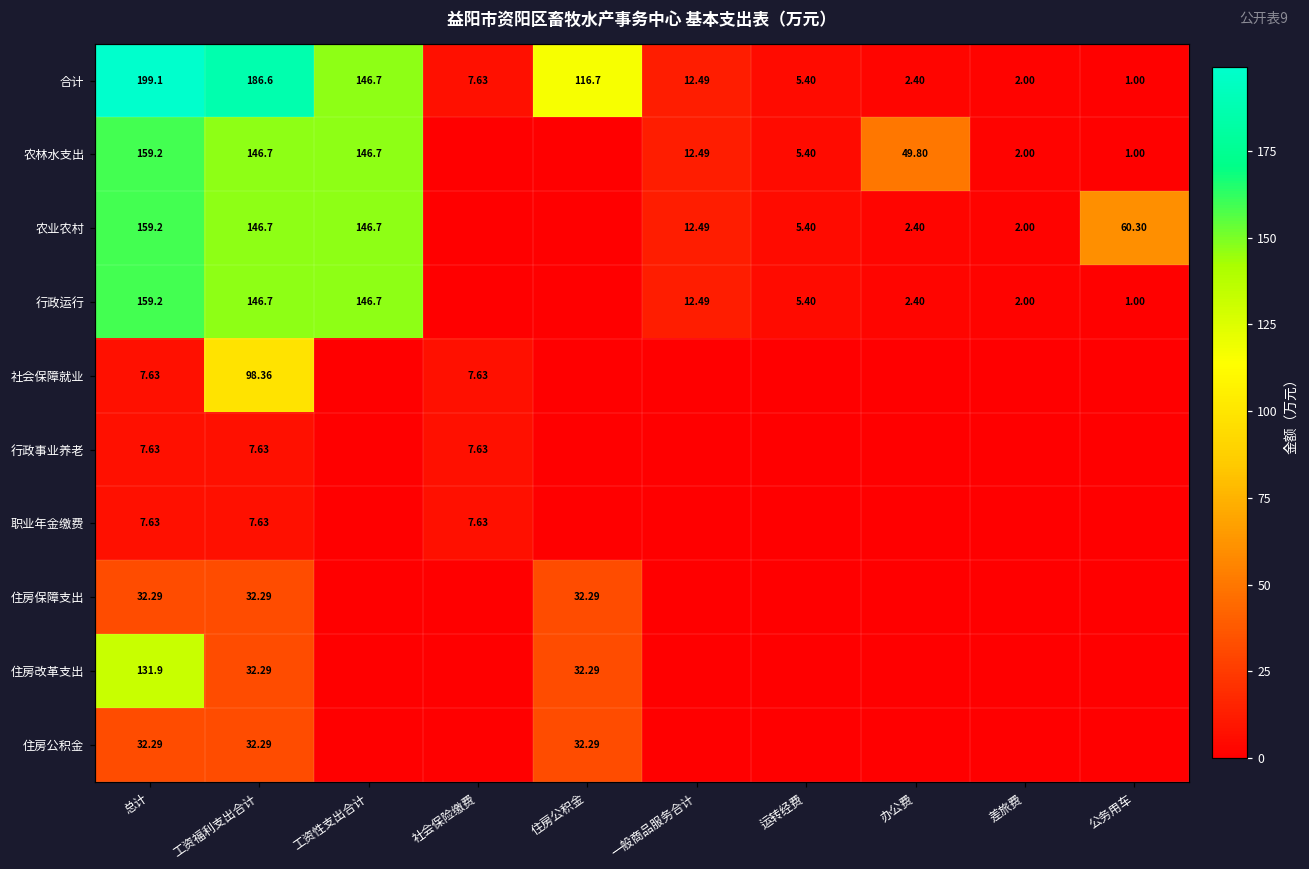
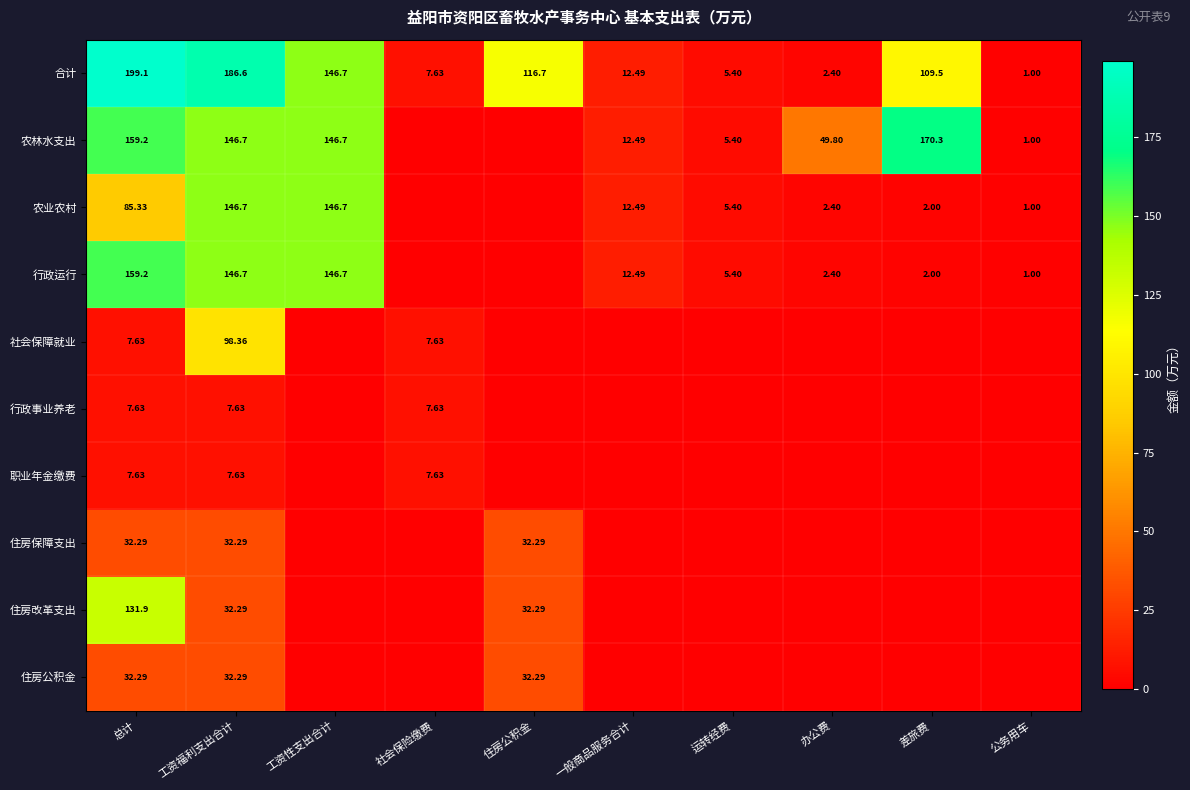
  {
    "合计": {
      "总计": 199.1,
      "工资福利支出合计": 186.6,
      "工资性支出合计": 146.7,
      "社会保险缴费": 7.63,
      "住房公积金": 116.7,
      "一般商品服务合计": 12.49,
      "运转经费": 5.40,
      "办公费": 2.40,
-     "差旅费": 2.00,
+     "差旅费": 109.5,
      "公务用车": 1.00
    },
    "农林水支出": {
      "总计": 159.2,
      "工资福利支出合计": 146.7,
      "工资性支出合计": 146.7,
      "一般商品服务合计": 12.49,
      "运转经费": 5.40,
      "办公费": 49.80,
-     "差旅费": 2.00,
+     "差旅费": 170.3,
      "公务用车": 1.00
    },
    "农业农村": {
-     "总计": 159.2,
+     "总计": 85.33,
      "工资福利支出合计": 146.7,
      "工资性支出合计": 146.7,
      "一般商品服务合计": 12.49,
      "运转经费": 5.40,
      "办公费": 2.40,
      "差旅费": 2.00,
-     "公务用车": 60.30
+     "公务用车": 1.00
    },
    "行政运行": {
      "总计": 159.2,
      "工资福利支出合计": 146.7,
      "工资性支出合计": 146.7,
      "一般商品服务合计": 12.49,
      "运转经费": 5.40,
      "办公费": 2.40,
      "差旅费": 2.00,
      "公务用车": 1.00
    },
    "社会保障就业": {
      "总计": 7.63,
      "工资福利支出合计": 98.36,
      "社会保险缴费": 7.63
    },
    "行政事业养老": {
      "总计": 7.63,
      "工资福利支出合计": 7.63,
      "社会保险缴费": 7.63
    },
    "职业年金缴费": {
      "总计": 7.63,
      "工资福利支出合计": 7.63,
      "社会保险缴费": 7.63
    },
    "住房保障支出": {
      "总计": 32.29,
      "工资福利支出合计": 32.29,
      "住房公积金": 32.29
    },
    "住房改革支出": {
      "总计": 131.9,
      "工资福利支出合计": 32.29,
      "住房公积金": 32.29
    },
    "住房公积金": {
      "总计": 32.29,
      "工资福利支出合计": 32.29,
      "住房公积金": 32.29
    }
  }
